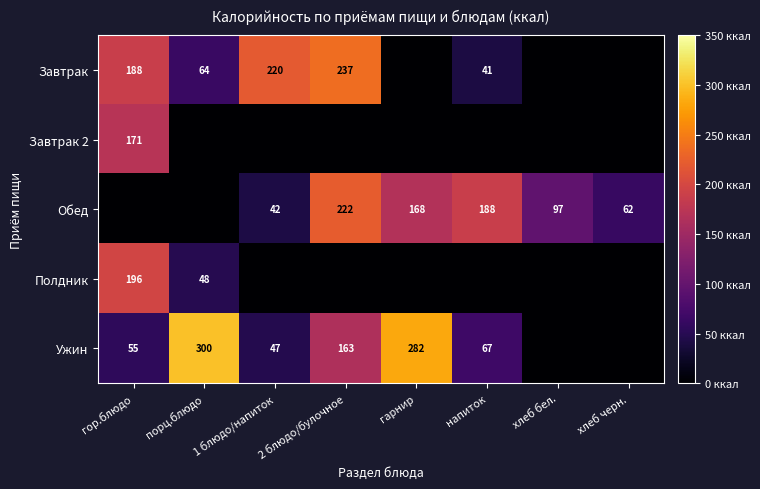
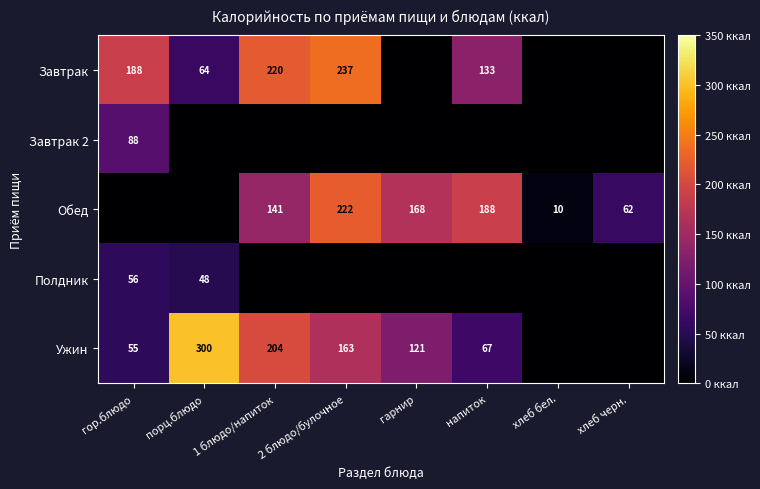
  {
    "Завтрак": {
      "гор.блюдо": 188,
      "порц.блюдо": 64,
      "1 блюдо/напиток": 220,
      "2 блюдо/булочное": 237,
-     "напиток": 41
+     "напиток": 133
    },
    "Завтрак 2": {
-     "гор.блюдо": 171
+     "гор.блюдо": 88
    },
    "Обед": {
-     "1 блюдо/напиток": 42,
+     "1 блюдо/напиток": 141,
      "2 блюдо/булочное": 222,
      "гарнир": 168,
      "напиток": 188,
-     "хлеб бел.": 97,
+     "хлеб бел.": 10,
      "хлеб черн.": 62
    },
    "Полдник": {
-     "гор.блюдо": 196,
+     "гор.блюдо": 56,
      "порц.блюдо": 48
    },
    "Ужин": {
      "гор.блюдо": 55,
      "порц.блюдо": 300,
-     "1 блюдо/напиток": 47,
+     "1 блюдо/напиток": 204,
      "2 блюдо/булочное": 163,
-     "гарнир": 282,
+     "гарнир": 121,
      "напиток": 67
    }
  }
